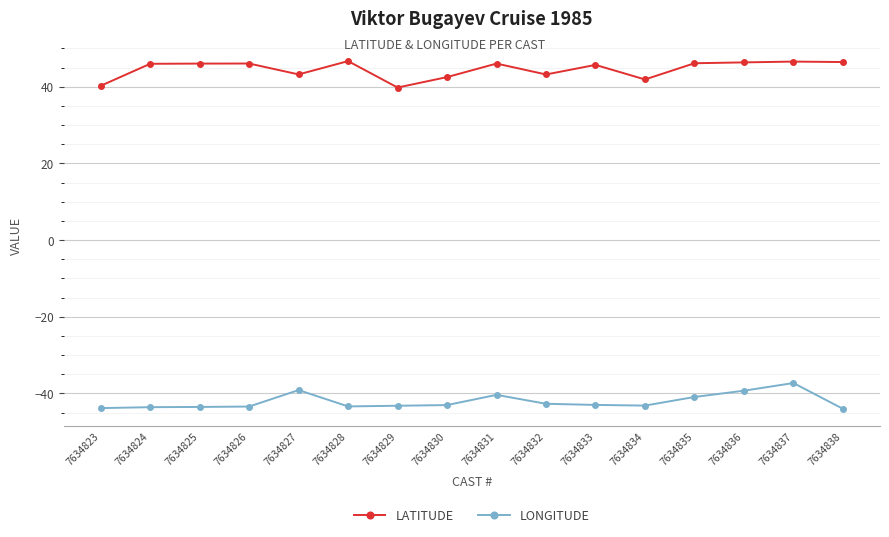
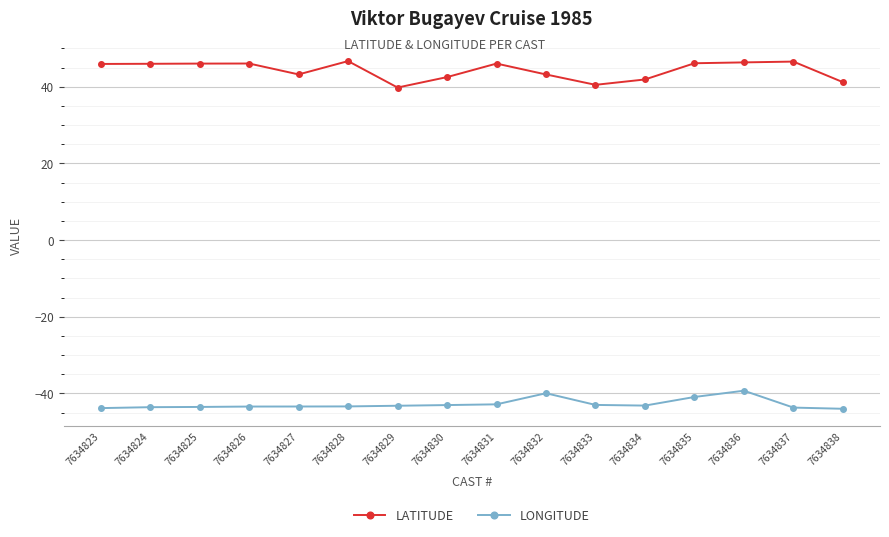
  {
    "LATITUDE": {
-     "7634823": 40,
+     "7634823": 46,
      "7634824": 46,
      "7634825": 46,
      "7634826": 46,
      "7634827": 43,
      "7634828": 47,
      "7634829": 40,
      "7634830": 43,
      "7634831": 46,
      "7634832": 43,
-     "7634833": 46,
+     "7634833": 41,
      "7634834": 42,
      "7634835": 46,
      "7634836": 46,
      "7634837": 47,
-     "7634838": 46
+     "7634838": 41
    },
    "LONGITUDE": {
      "7634823": -44,
      "7634824": -44,
      "7634825": -44,
      "7634826": -43,
-     "7634827": -39,
+     "7634827": -43,
      "7634828": -43,
      "7634829": -43,
      "7634830": -43,
-     "7634831": -40,
-     "7634832": -43,
+     "7634831": -43,
+     "7634832": -40,
      "7634833": -43,
      "7634834": -43,
      "7634835": -41,
      "7634836": -39,
-     "7634837": -37,
+     "7634837": -44,
      "7634838": -44
    }
  }
